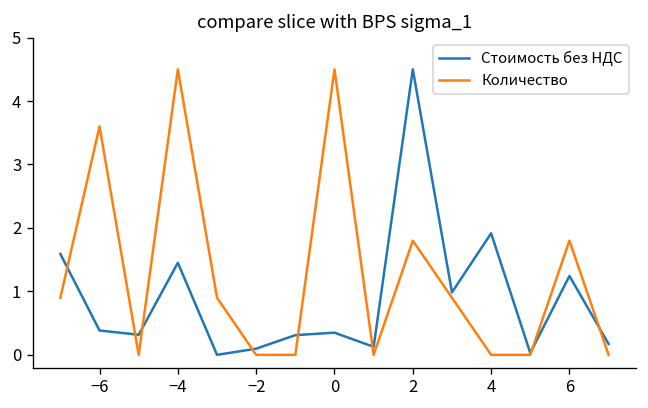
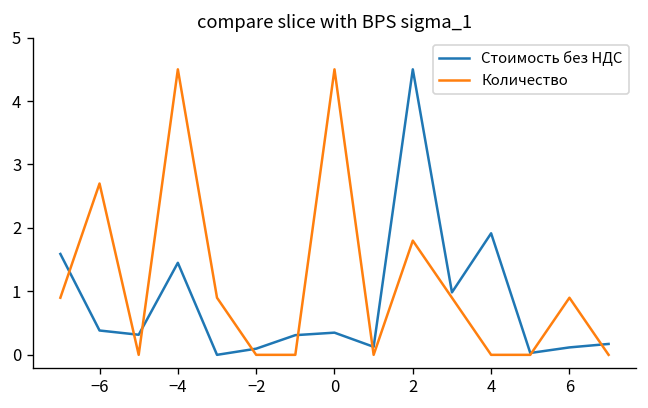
  {
    "Стоимость без НДС": {
      "−6": 0.4,
      "−4": 1.5,
      "−2": 0.1,
      "0": 0.3,
      "2": 4.5,
      "4": 1.9,
-     "6": 1.2
+     "6": 0.1
    },
    "Количество": {
-     "−6": 3.6,
+     "−6": 2.7,
      "−4": 4.5,
      "−2": 0.0,
      "0": 4.5,
      "2": 1.8,
      "4": 0.0,
-     "6": 1.8
+     "6": 0.9
    }
  }
